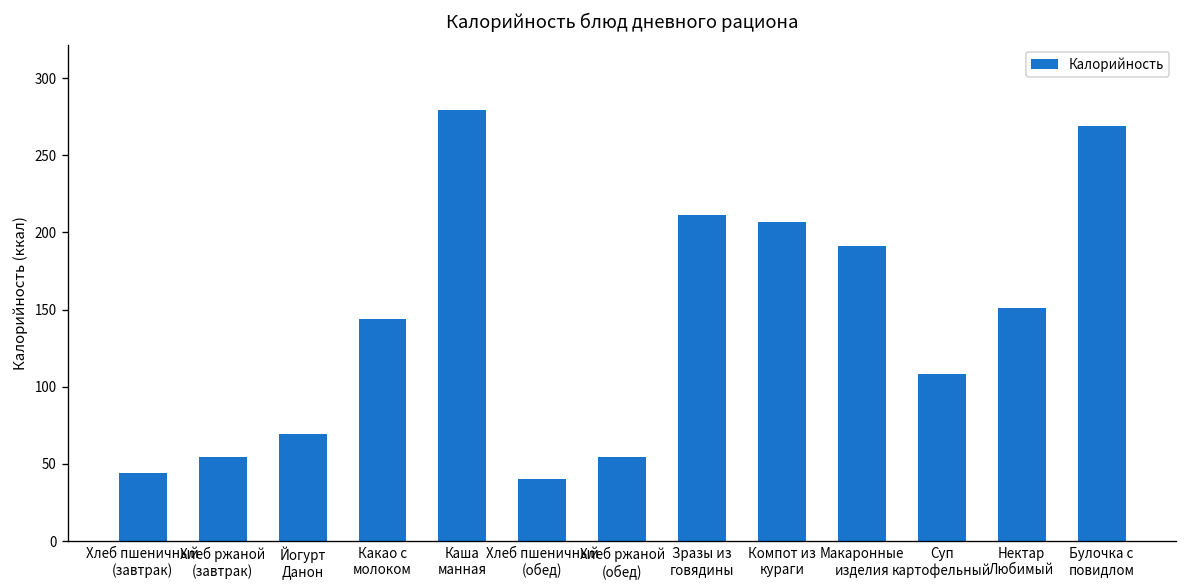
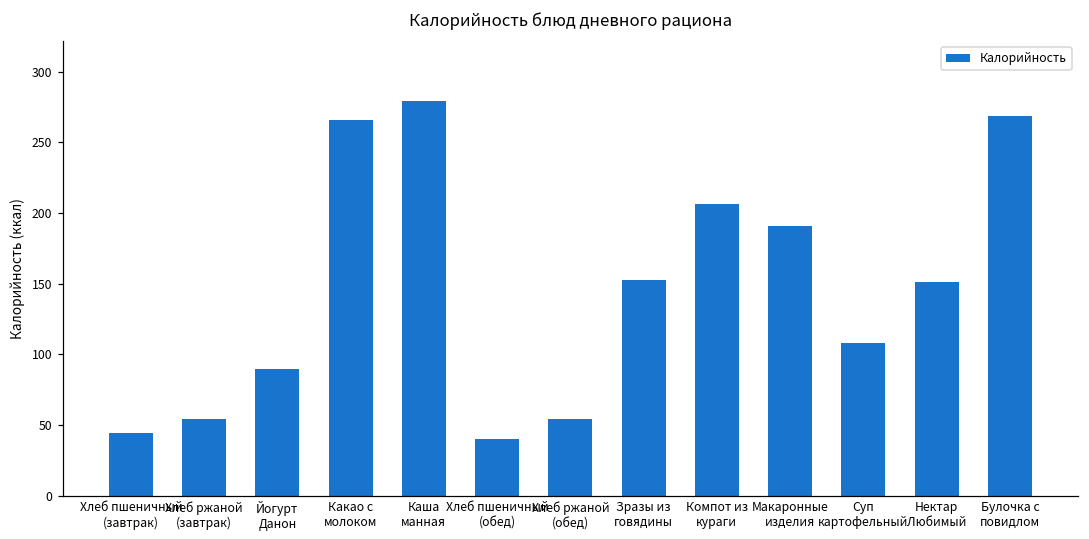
  {
-   "Йогурт Данон": 69,
-   "Какао с молоком": 144,
+   "Йогурт Данон": 90,
+   "Какао с молоком": 266,
    "Каша манная": 279,
-   "Зразы из говядины": 211,
+   "Зразы из говядины": 153,
    "Компот из кураги": 207,
    "Макаронные изделия": 191,
    "Суп картофельный": 108,
    "Нектар Любимый": 151,
    "Булочка с повидлом": 269
  }
